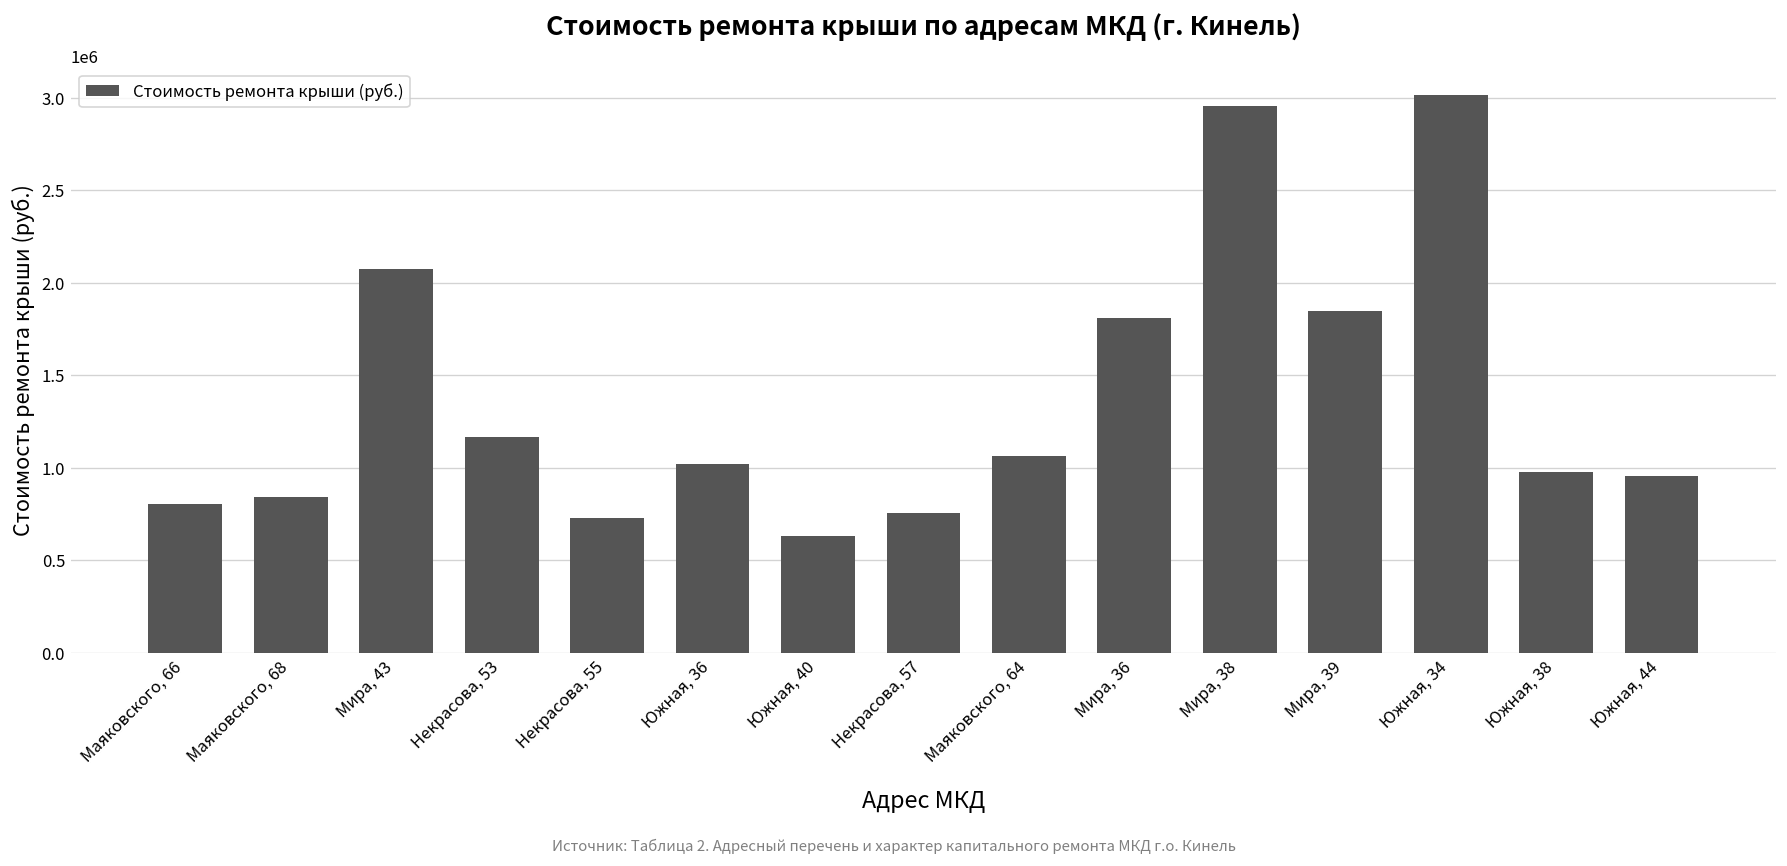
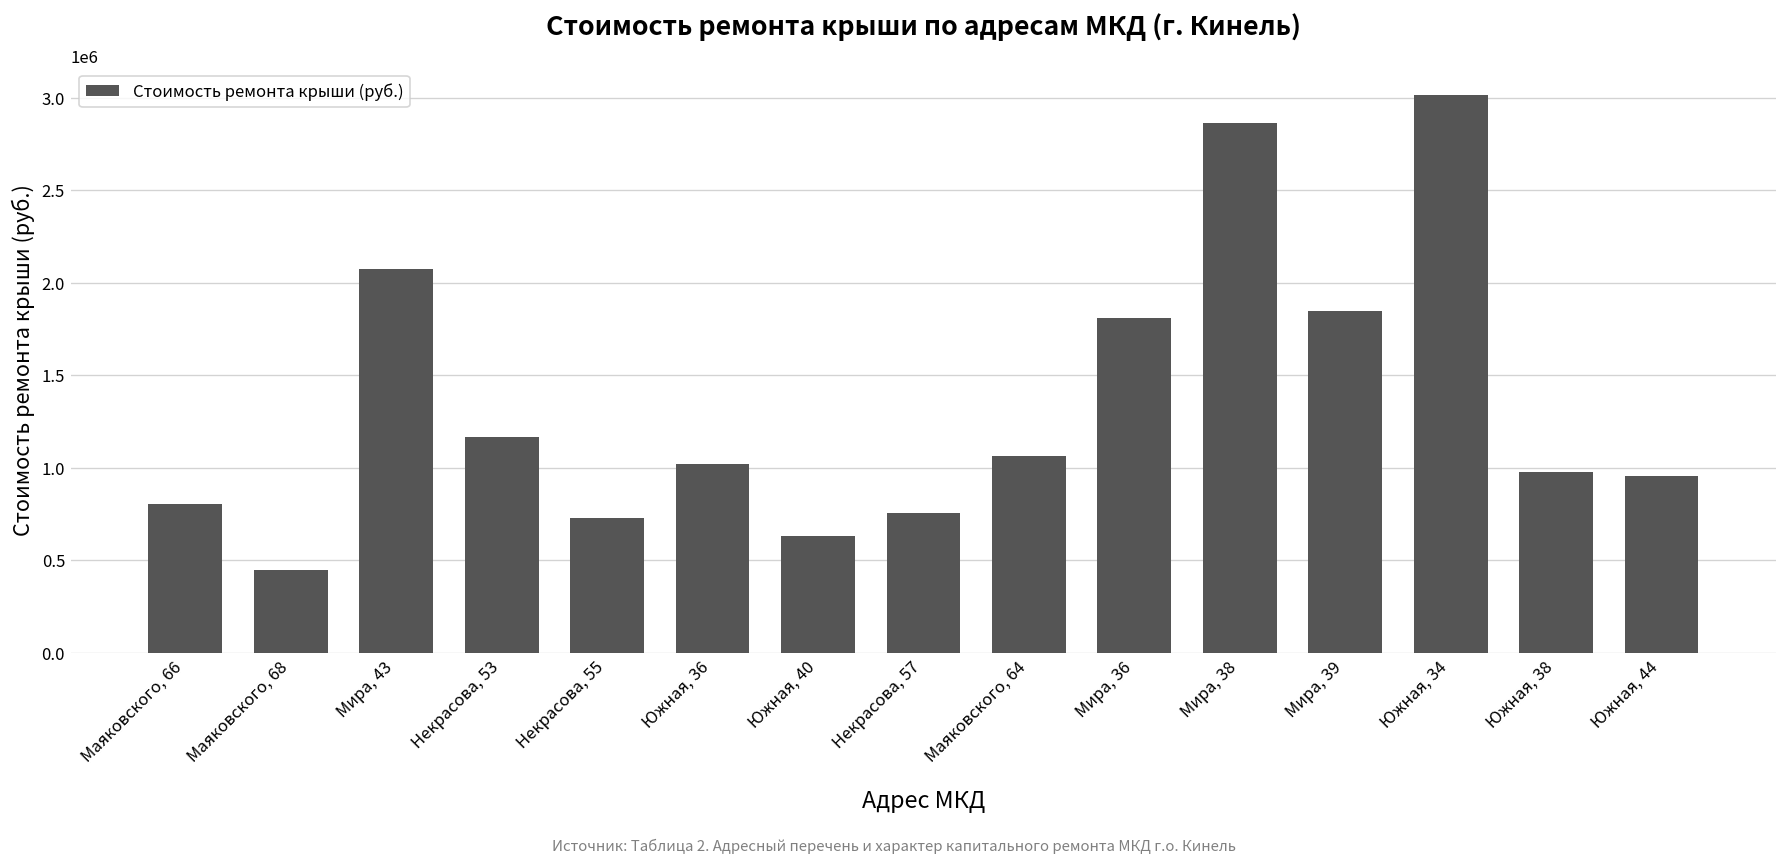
  {
    "Маяковского, 66": 810000,
-   "Маяковского, 68": 840000,
+   "Маяковского, 68": 450000,
    "Мира, 43": 2070000,
    "Некрасова, 53": 1160000,
    "Некрасова, 55": 730000,
    "Южная, 36": 1020000,
    "Южная, 40": 630000,
    "Некрасова, 57": 750000,
    "Маяковского, 64": 1060000,
    "Мира, 36": 1810000,
-   "Мира, 38": 2950000,
+   "Мира, 38": 2860000,
    "Мира, 39": 1850000,
    "Южная, 34": 3010000,
    "Южная, 38": 980000,
    "Южная, 44": 950000
  }
